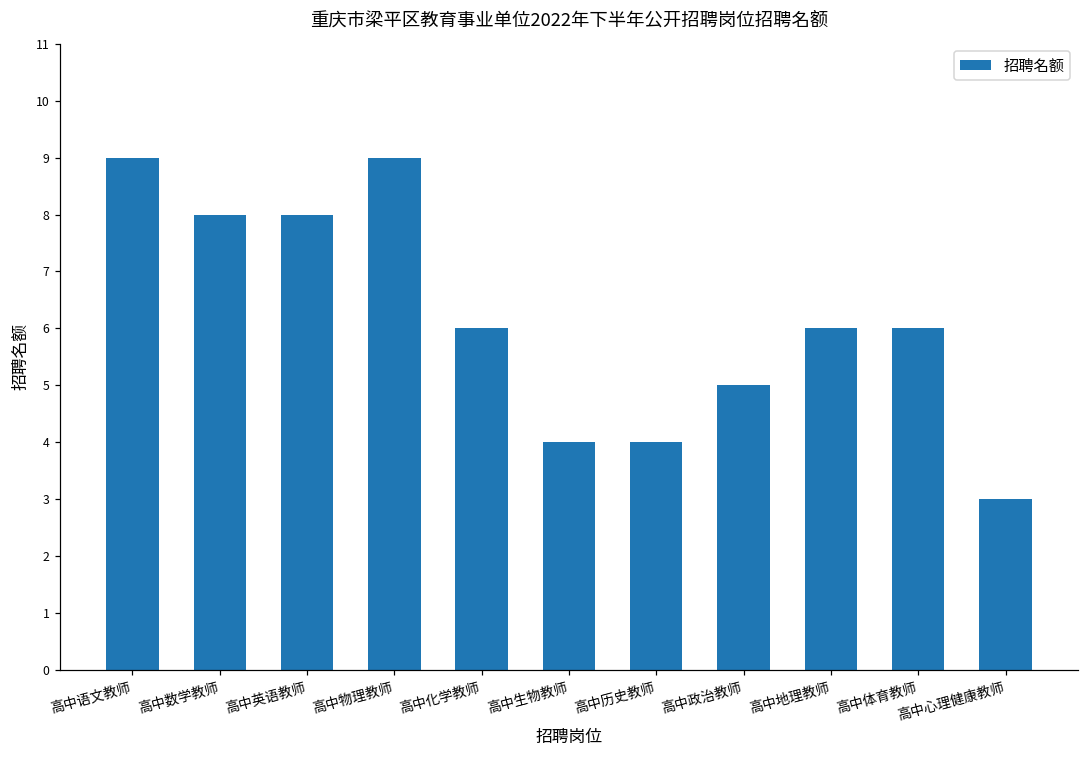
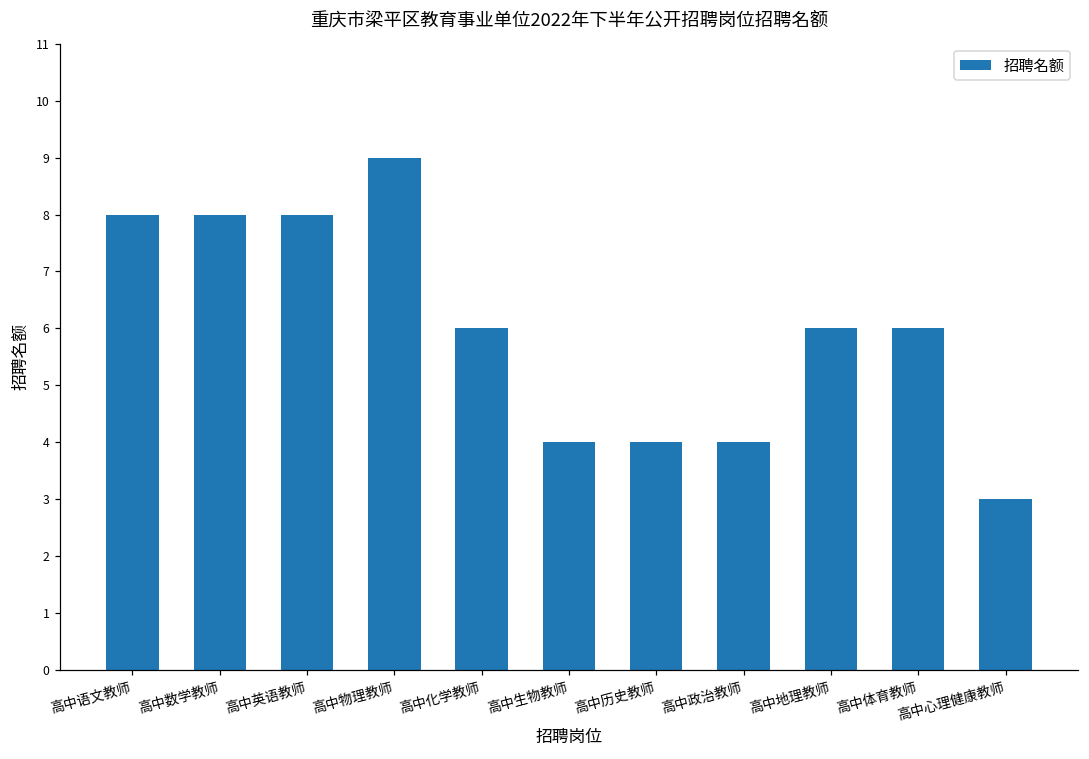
  {
-   "高中语文教师": 9,
+   "高中语文教师": 8,
    "高中数学教师": 8,
    "高中英语教师": 8,
    "高中物理教师": 9,
    "高中化学教师": 6,
    "高中生物教师": 4,
    "高中历史教师": 4,
-   "高中政治教师": 5,
+   "高中政治教师": 4,
    "高中地理教师": 6,
    "高中体育教师": 6,
    "高中心理健康教师": 3
  }
